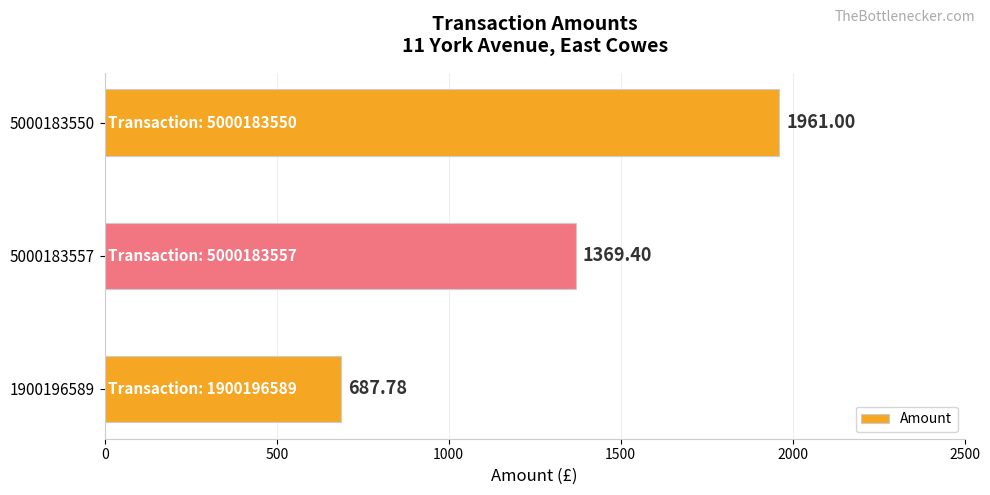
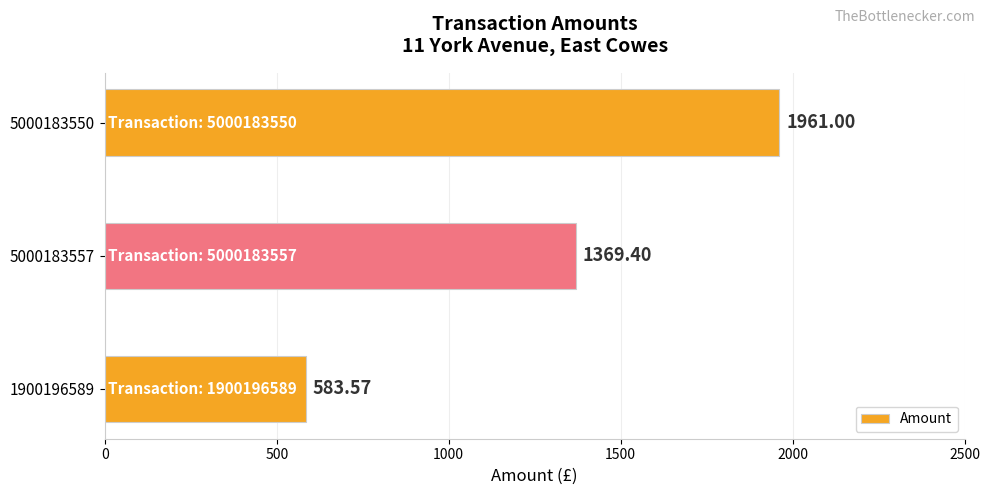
  {
    "5000183550": 1961.00,
    "5000183557": 1369.40,
-   "1900196589": 687.78
+   "1900196589": 583.57
  }
